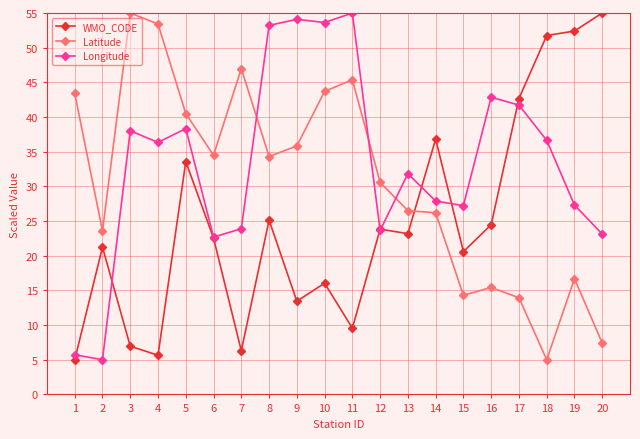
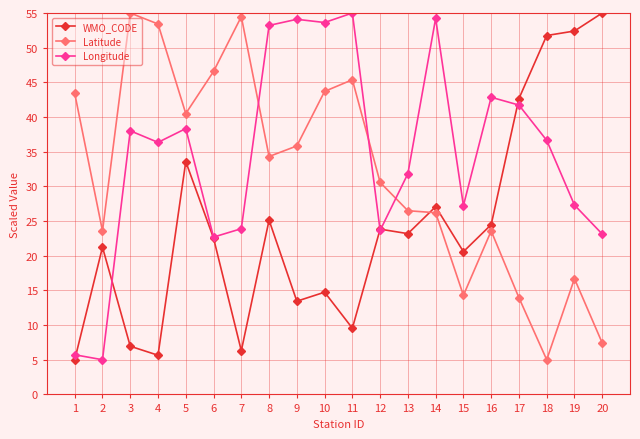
  {
    "WMO_CODE": {
      "1": 5,
      "2": 21,
      "3": 7,
      "4": 6,
      "5": 34,
      "7": 6,
      "8": 25,
      "9": 13,
-     "10": 16,
+     "10": 15,
      "11": 10,
      "13": 23,
-     "14": 37,
+     "14": 27,
      "15": 21,
      "16": 24,
      "17": 43,
      "18": 52,
      "19": 52,
      "20": 55
    },
    "Latitude": {
      "1": 43,
      "2": 24,
      "3": 55,
      "4": 53,
      "5": 40,
-     "6": 34,
-     "7": 47,
+     "6": 47,
+     "7": 54,
      "8": 34,
      "9": 36,
      "10": 44,
      "11": 45,
      "12": 31,
      "13": 26,
      "14": 26,
      "15": 14,
-     "16": 15,
+     "16": 24,
      "17": 14,
      "18": 5,
      "19": 17,
      "20": 7
    },
    "Longitude": {
      "1": 6,
      "2": 5,
      "3": 38,
      "4": 36,
      "5": 38,
      "7": 24,
      "8": 53,
      "9": 54,
      "10": 54,
      "11": 55,
      "13": 32,
-     "14": 28,
+     "14": 54,
      "15": 27,
      "16": 43,
      "17": 42,
      "18": 37,
      "19": 27,
      "20": 23
    }
  }
